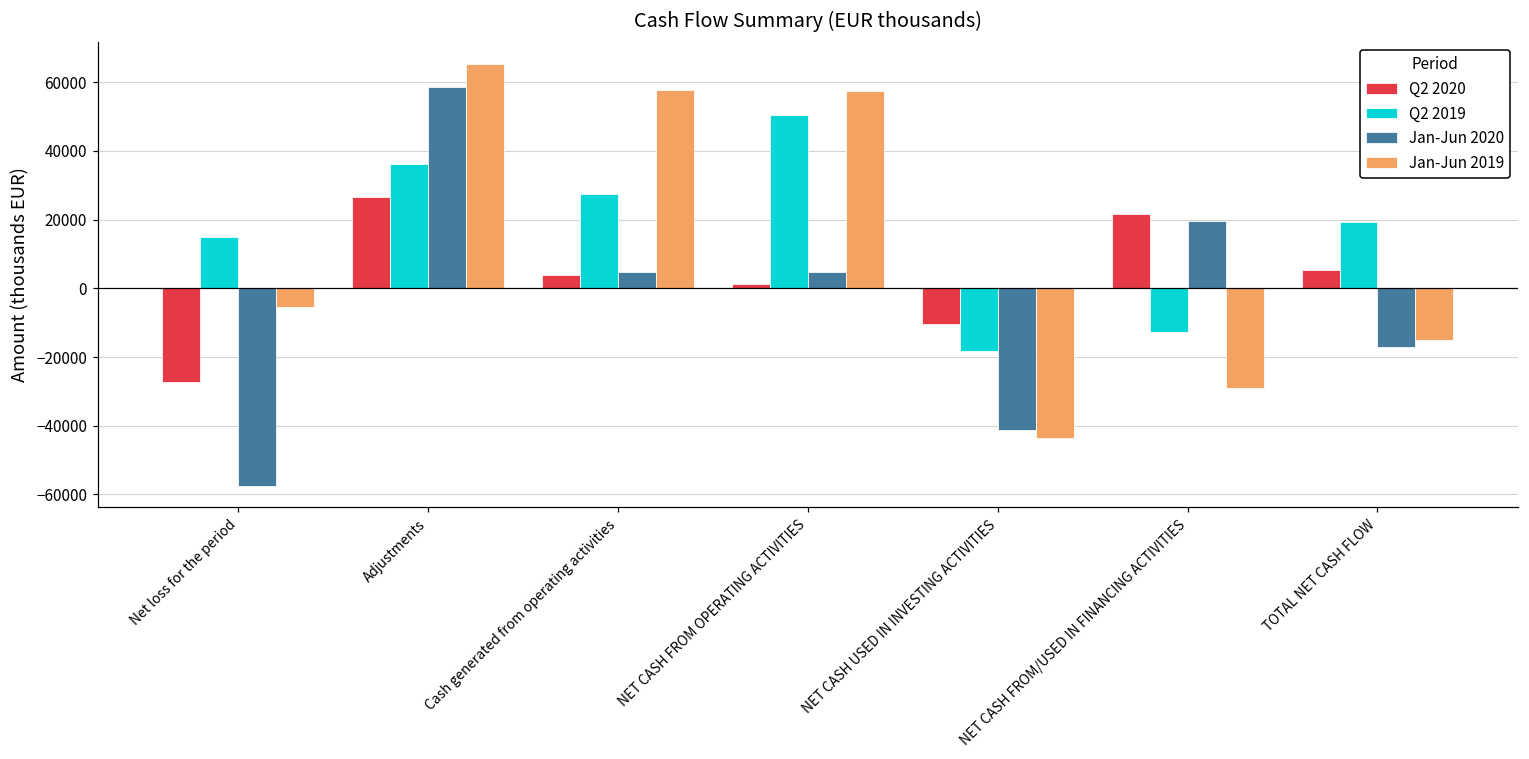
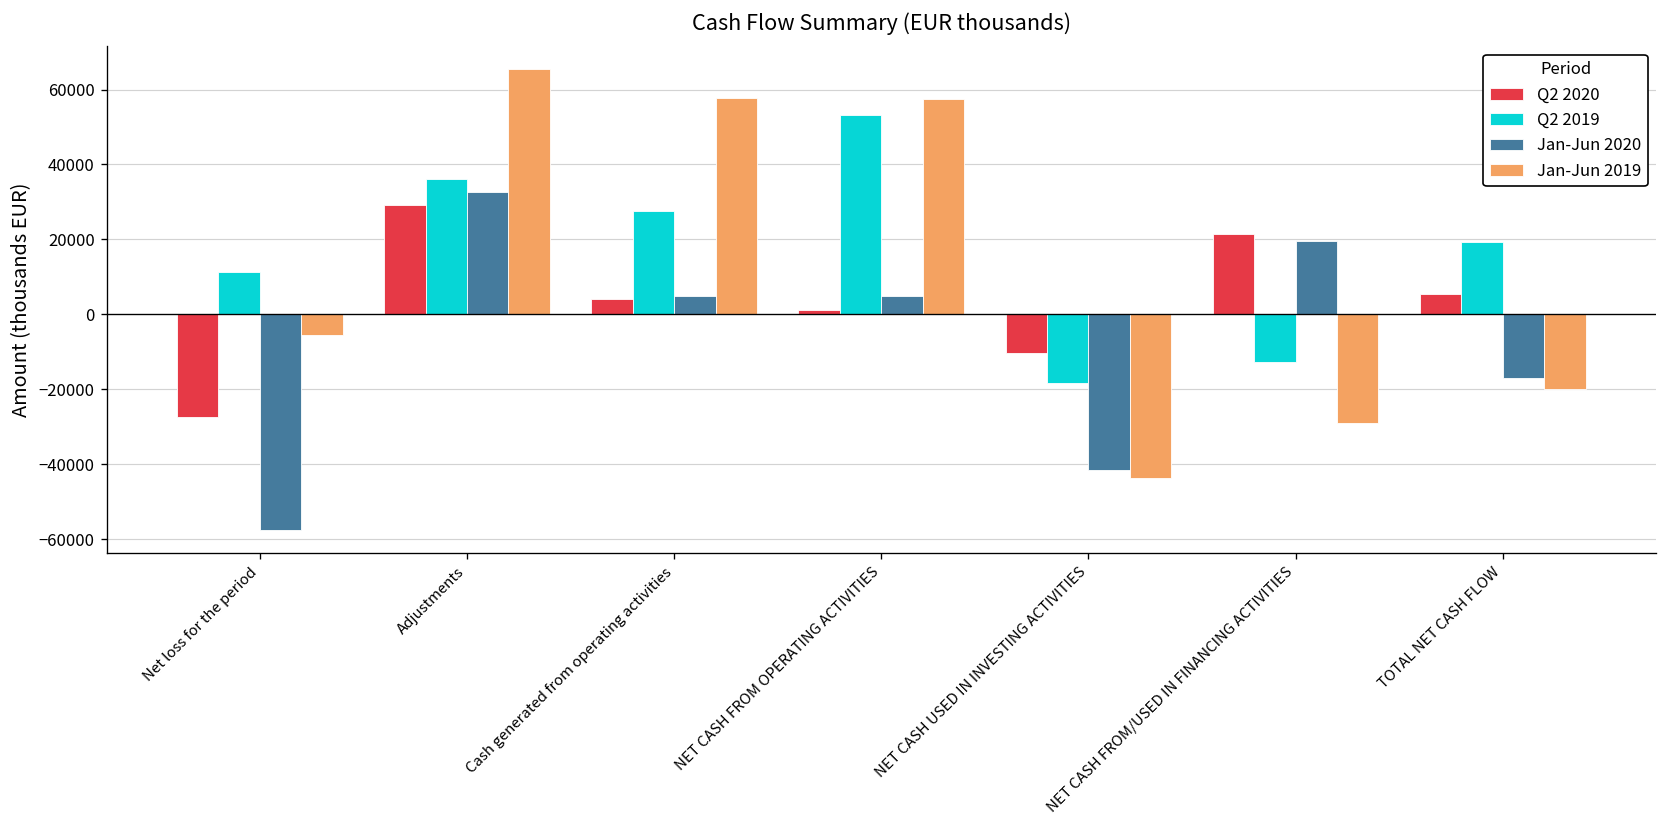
  {
    "Q2 2020": {
      "Net loss for the period": -27000,
-     "Adjustments": 26000,
+     "Adjustments": 29000,
      "Cash generated from operating activities": 4000,
      "NET CASH FROM OPERATING ACTIVITIES": 1000,
      "NET CASH USED IN INVESTING ACTIVITIES": -10000,
      "NET CASH FROM/USED IN FINANCING ACTIVITIES": 22000,
      "TOTAL NET CASH FLOW": 5000
    },
    "Q2 2019": {
-     "Net loss for the period": 15000,
+     "Net loss for the period": 11000,
      "Adjustments": 36000,
      "Cash generated from operating activities": 27000,
-     "NET CASH FROM OPERATING ACTIVITIES": 50000,
+     "NET CASH FROM OPERATING ACTIVITIES": 53000,
      "NET CASH USED IN INVESTING ACTIVITIES": -18000,
      "NET CASH FROM/USED IN FINANCING ACTIVITIES": -13000,
      "TOTAL NET CASH FLOW": 19000
    },
    "Jan-Jun 2020": {
      "Net loss for the period": -58000,
-     "Adjustments": 58000,
+     "Adjustments": 33000,
      "Cash generated from operating activities": 5000,
      "NET CASH FROM OPERATING ACTIVITIES": 5000,
      "NET CASH USED IN INVESTING ACTIVITIES": -41000,
      "NET CASH FROM/USED IN FINANCING ACTIVITIES": 20000,
      "TOTAL NET CASH FLOW": -17000
    },
    "Jan-Jun 2019": {
      "Net loss for the period": -6000,
      "Adjustments": 65000,
      "Cash generated from operating activities": 58000,
      "NET CASH FROM OPERATING ACTIVITIES": 57000,
      "NET CASH USED IN INVESTING ACTIVITIES": -44000,
      "NET CASH FROM/USED IN FINANCING ACTIVITIES": -29000,
-     "TOTAL NET CASH FLOW": -15000
+     "TOTAL NET CASH FLOW": -20000
    }
  }
